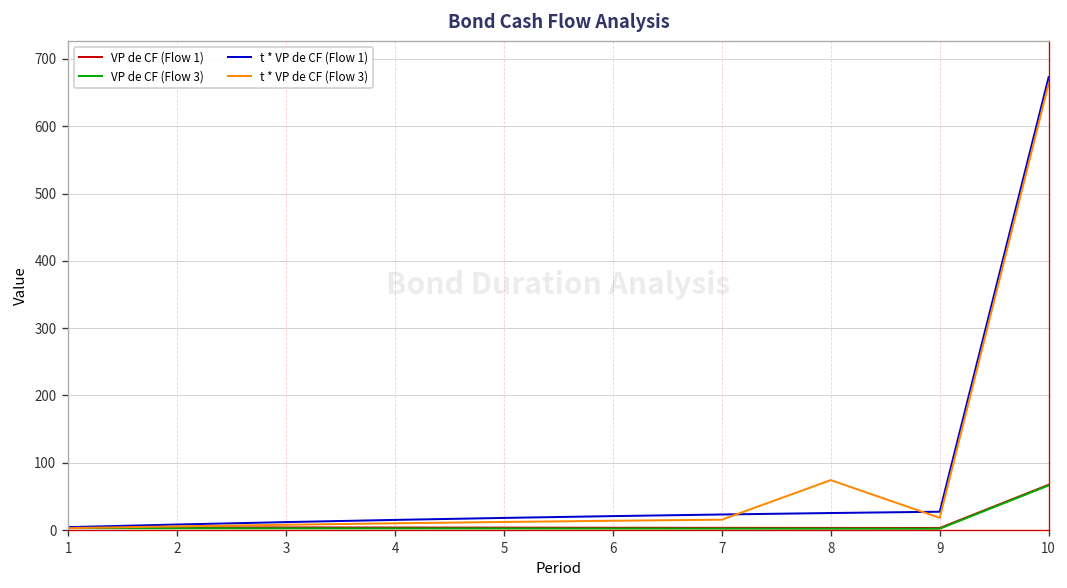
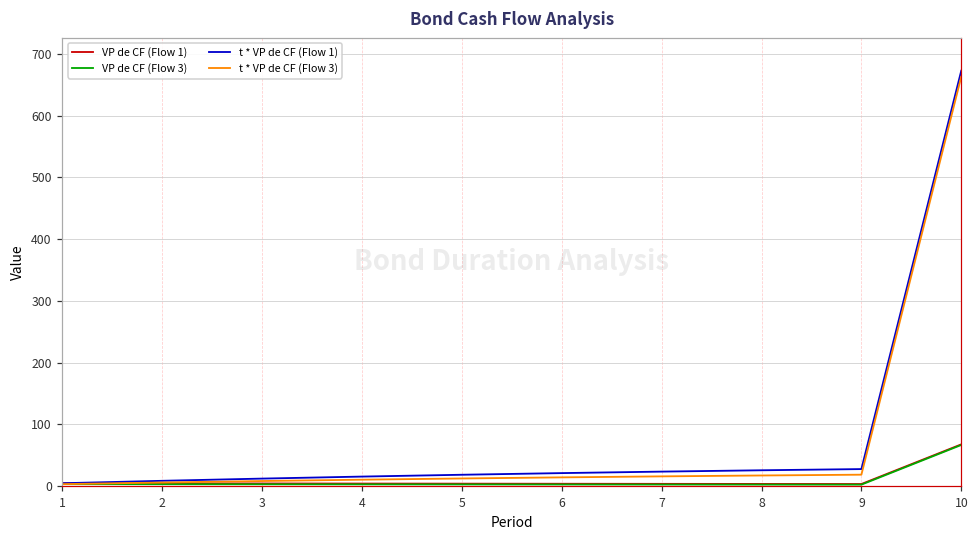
  {
    "t * VP de CF (Flow 1)": {
      "4": 20,
      "5": 20,
      "6": 20,
      "7": 20,
      "8": 30,
      "9": 30,
      "10": 670
    },
    "t * VP de CF (Flow 3)": {
      "4": 10,
      "5": 10,
      "6": 10,
      "7": 20,
-     "8": 70,
+     "8": 20,
      "9": 20,
      "10": 660
    }
  }
